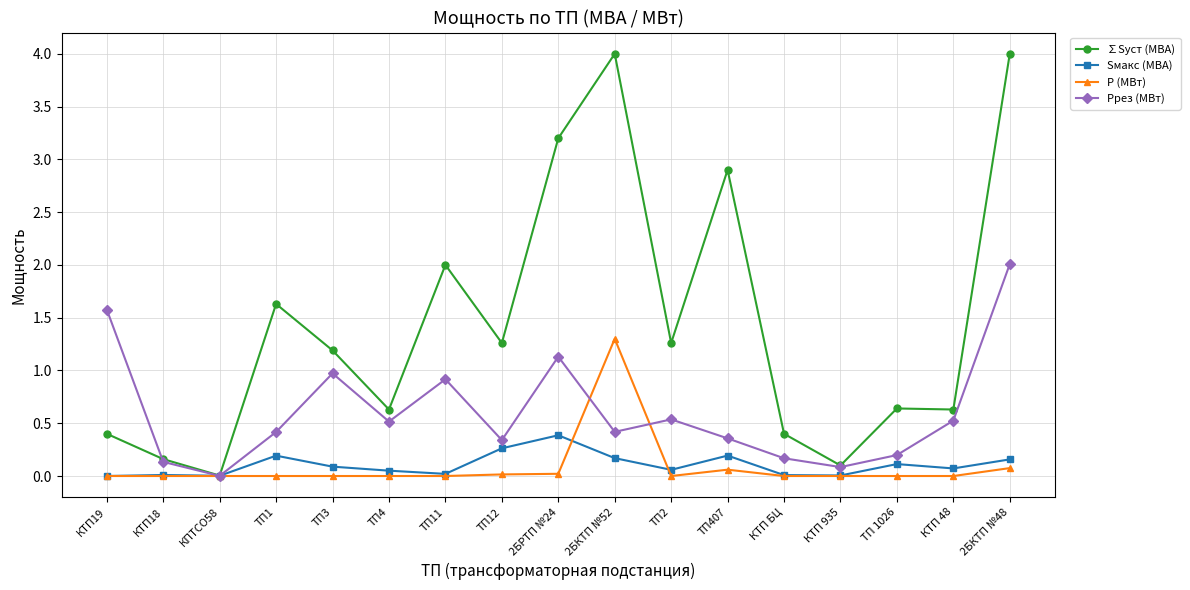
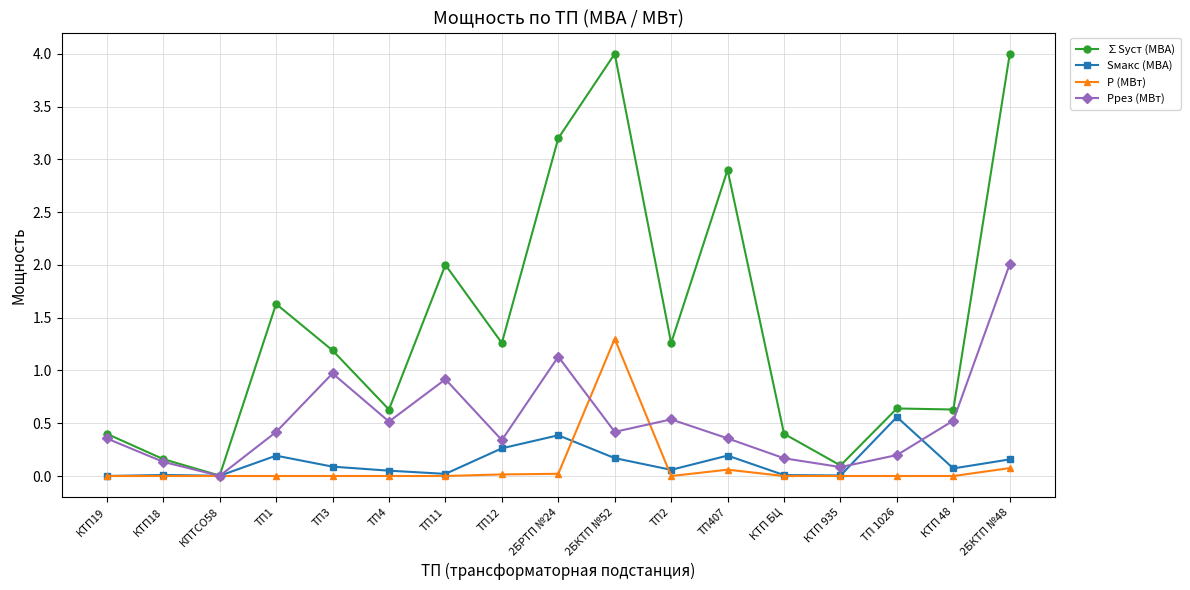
  {
    "∑Sуст (МВА)": {
      "КТП19": 0.40,
      "КТП18": 0.16,
      "ТП1": 1.63,
      "ТП3": 1.19,
      "ТП4": 0.63,
      "ТП11": 2.00,
      "ТП12": 1.26,
      "2БРТП №24": 3.20,
      "2БКТП №52": 4.00,
      "ТП2": 1.26,
      "ТП407": 2.90,
      "КТП БЦ": 0.40,
      "ТП 1026": 0.64,
      "КТП 48": 0.63,
      "2БКТП №48": 4.00
    },
    "Sмакс (МВА)": {
      "ТП1": 0.19,
      "ТП3": 0.09,
      "ТП4": 0.05,
      "ТП12": 0.26,
      "2БРТП №24": 0.39,
      "2БКТП №52": 0.17,
      "ТП2": 0.06,
      "ТП407": 0.19,
-     "ТП 1026": 0.11,
+     "ТП 1026": 0.56,
      "КТП 48": 0.07,
      "2БКТП №48": 0.16
    },
    "Р (МВт)": {
      "ТП1": 0.00,
      "ТП3": 0.00,
      "ТП4": 0.00,
      "ТП12": 0.02,
      "2БРТП №24": 0.02,
      "2БКТП №52": 1.30,
      "ТП2": 0.00,
      "ТП407": 0.06,
      "ТП 1026": 0.00,
      "КТП 48": 0.00,
      "2БКТП №48": 0.08
    },
    "Ррез (МВт)": {
-     "КТП19": 1.58,
+     "КТП19": 0.36,
      "КТП18": 0.13,
      "ТП1": 0.42,
      "ТП3": 0.97,
      "ТП4": 0.52,
      "ТП11": 0.92,
      "ТП12": 0.34,
      "2БРТП №24": 1.13,
      "2БКТП №52": 0.42,
      "ТП2": 0.54,
      "ТП407": 0.36,
      "КТП БЦ": 0.17,
      "ТП 1026": 0.20,
      "КТП 48": 0.52,
      "2БКТП №48": 2.01
    }
  }
